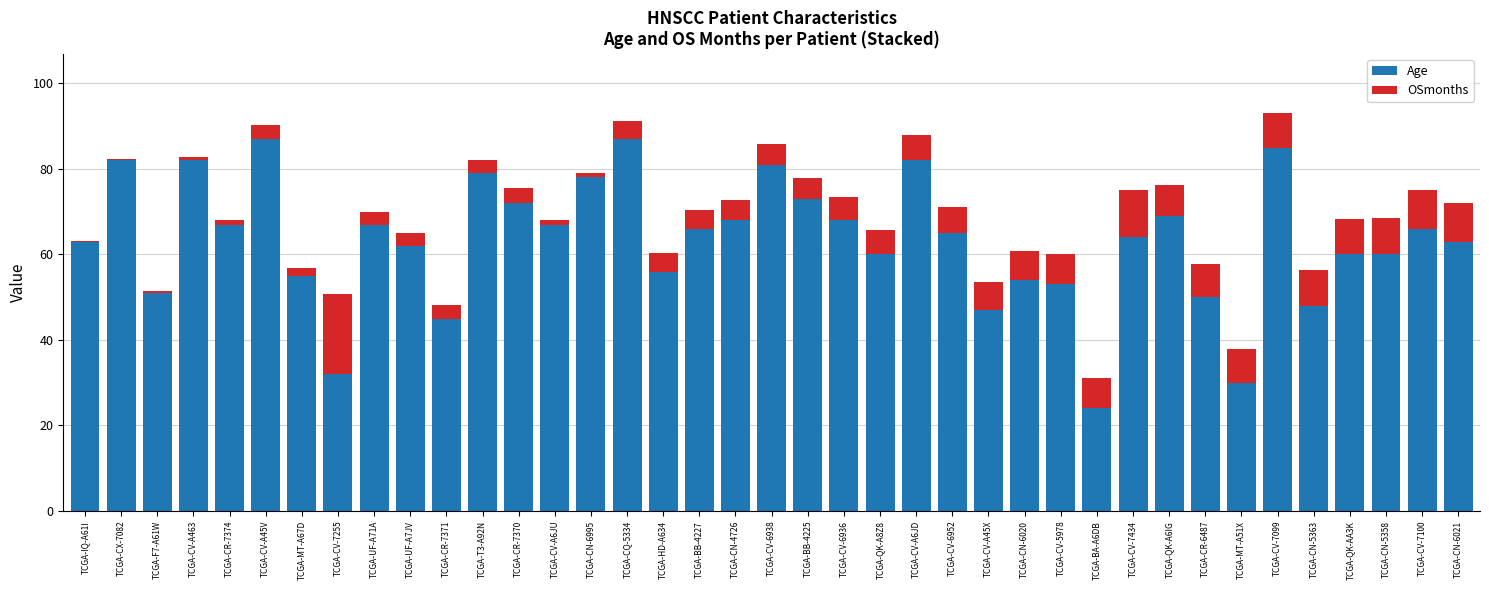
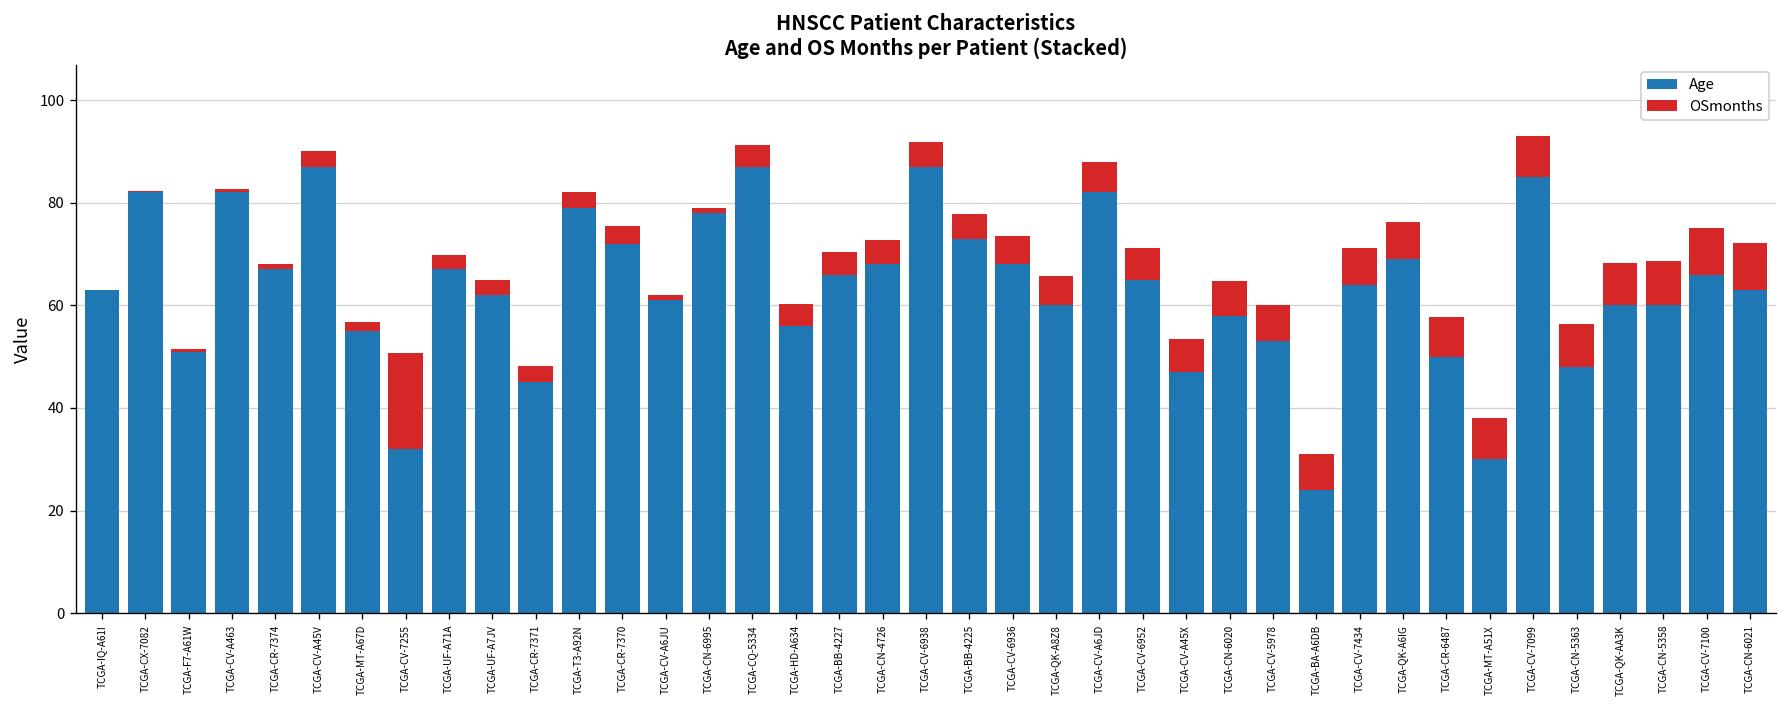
  {
    "Age": {
      "TCGA-IQ-A61I": 63,
      "TCGA-CX-7082": 82,
      "TCGA-F7-A61W": 51,
      "TCGA-CV-A463": 82,
      "TCGA-CR-7374": 67,
      "TCGA-CV-A45V": 87,
      "TCGA-MT-A67D": 55,
      "TCGA-CV-7255": 32,
      "TCGA-UF-A71A": 67,
      "TCGA-UF-A7JV": 62,
      "TCGA-CR-7371": 45,
      "TCGA-T3-A92N": 79,
      "TCGA-CR-7370": 72,
-     "TCGA-CV-A6JU": 67,
+     "TCGA-CV-A6JU": 61,
      "TCGA-CN-6995": 78,
      "TCGA-CQ-5334": 87,
      "TCGA-HD-A634": 56,
      "TCGA-BB-4227": 66,
      "TCGA-CN-4726": 68,
-     "TCGA-CV-6938": 81,
+     "TCGA-CV-6938": 87,
      "TCGA-BB-4225": 73,
      "TCGA-CV-6936": 68,
      "TCGA-QK-A8Z8": 60,
      "TCGA-CV-A6JD": 82,
      "TCGA-CV-6952": 65,
      "TCGA-CV-A45X": 47,
-     "TCGA-CN-6020": 54,
+     "TCGA-CN-6020": 58,
      "TCGA-CV-5978": 53,
      "TCGA-BA-A6DB": 24,
      "TCGA-CV-7434": 64,
      "TCGA-QK-A6IG": 69,
      "TCGA-CR-6487": 50,
      "TCGA-MT-A51X": 30,
      "TCGA-CV-7099": 85,
      "TCGA-CN-5363": 48,
      "TCGA-QK-AA3K": 60,
      "TCGA-CN-5358": 60,
      "TCGA-CV-7100": 66,
      "TCGA-CN-6021": 63
    },
    "OSmonths": {
      "TCGA-CV-A463": 1,
      "TCGA-CR-7374": 1,
      "TCGA-CV-A45V": 3,
      "TCGA-MT-A67D": 2,
      "TCGA-CV-7255": 19,
      "TCGA-UF-A71A": 3,
      "TCGA-UF-A7JV": 3,
      "TCGA-CR-7371": 3,
      "TCGA-T3-A92N": 3,
      "TCGA-CR-7370": 3,
      "TCGA-CV-A6JU": 1,
      "TCGA-CN-6995": 1,
      "TCGA-CQ-5334": 4,
      "TCGA-HD-A634": 4,
      "TCGA-BB-4227": 4,
      "TCGA-CN-4726": 5,
      "TCGA-CV-6938": 5,
      "TCGA-BB-4225": 5,
      "TCGA-CV-6936": 5,
      "TCGA-QK-A8Z8": 6,
      "TCGA-CV-A6JD": 6,
      "TCGA-CV-6952": 6,
      "TCGA-CV-A45X": 7,
      "TCGA-CN-6020": 7,
      "TCGA-CV-5978": 7,
      "TCGA-BA-A6DB": 7,
-     "TCGA-CV-7434": 11,
+     "TCGA-CV-7434": 7,
      "TCGA-QK-A6IG": 7,
      "TCGA-CR-6487": 8,
      "TCGA-MT-A51X": 8,
      "TCGA-CV-7099": 8,
      "TCGA-CN-5363": 8,
      "TCGA-QK-AA3K": 8,
      "TCGA-CN-5358": 9,
      "TCGA-CV-7100": 9,
      "TCGA-CN-6021": 9
    }
  }
